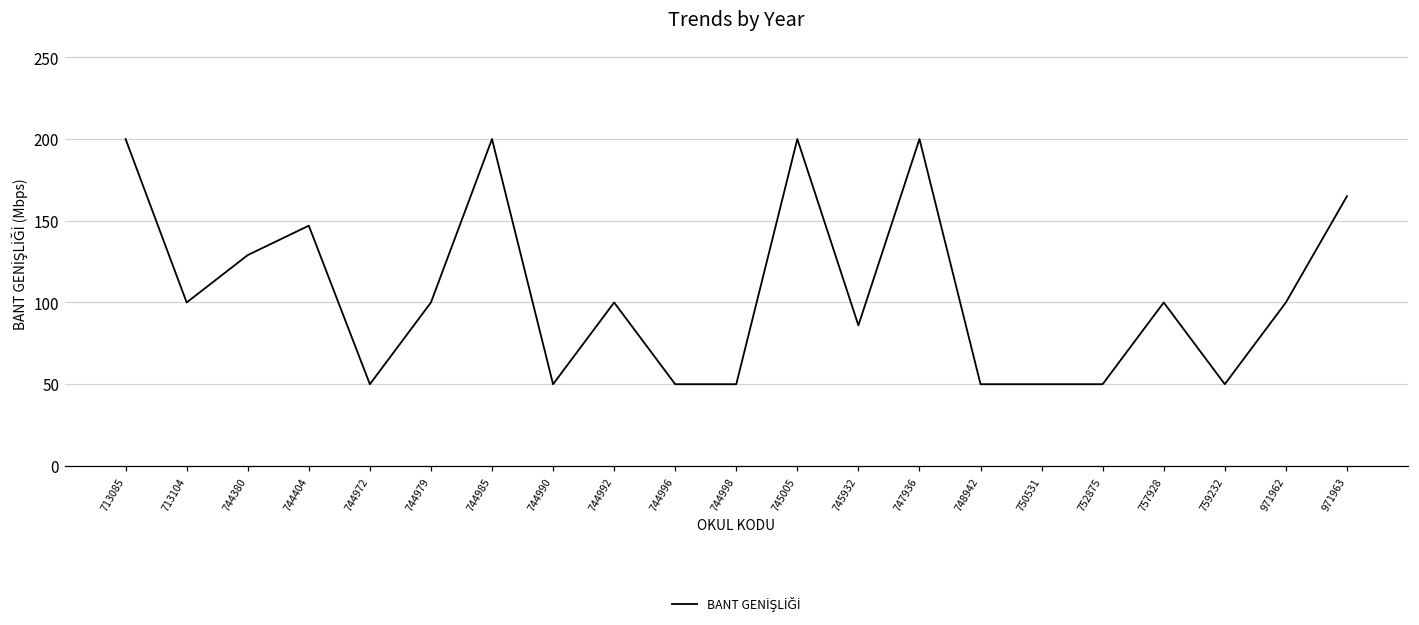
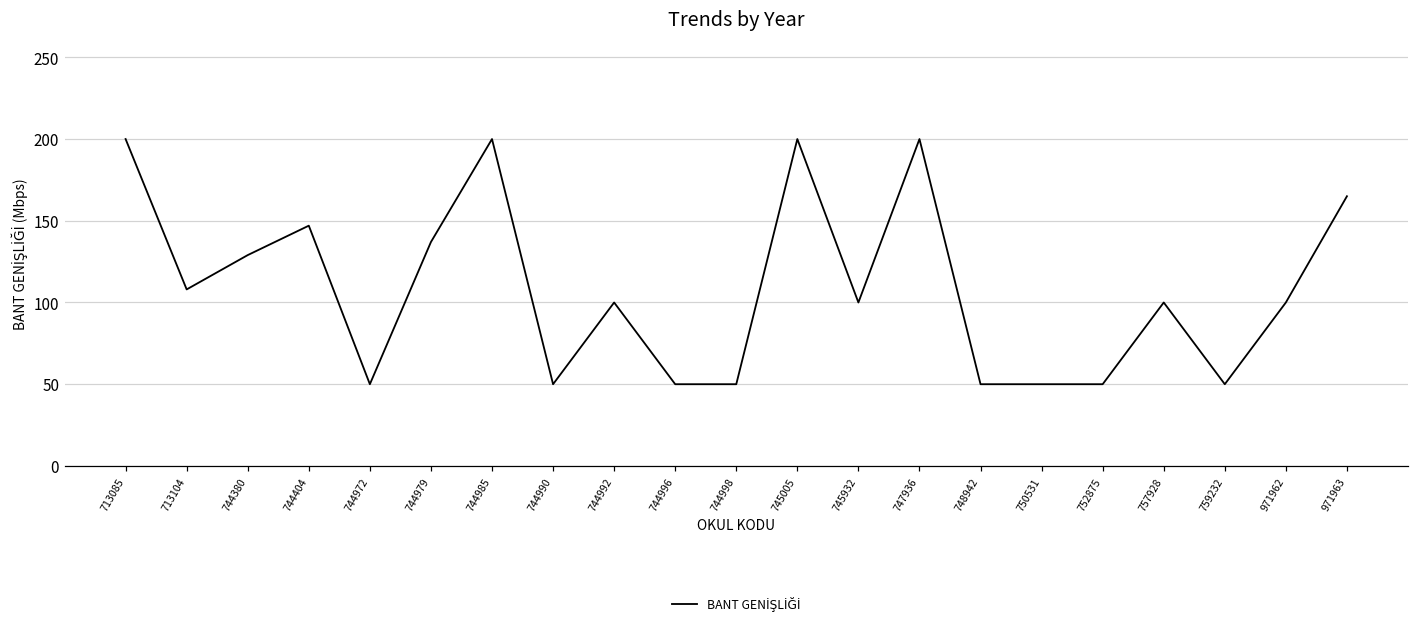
  {
    "713085": 200,
-   "713104": 100,
+   "713104": 108,
    "744380": 129,
    "744404": 147,
    "744972": 50,
-   "744979": 100,
+   "744979": 137,
    "744985": 200,
    "744990": 50,
    "744992": 100,
    "744996": 50,
    "744998": 50,
    "745005": 200,
-   "745932": 86,
+   "745932": 100,
    "747936": 200,
    "748942": 50,
    "750531": 50,
    "752875": 50,
    "757928": 100,
    "759232": 50,
    "971962": 100,
    "971963": 165
  }
